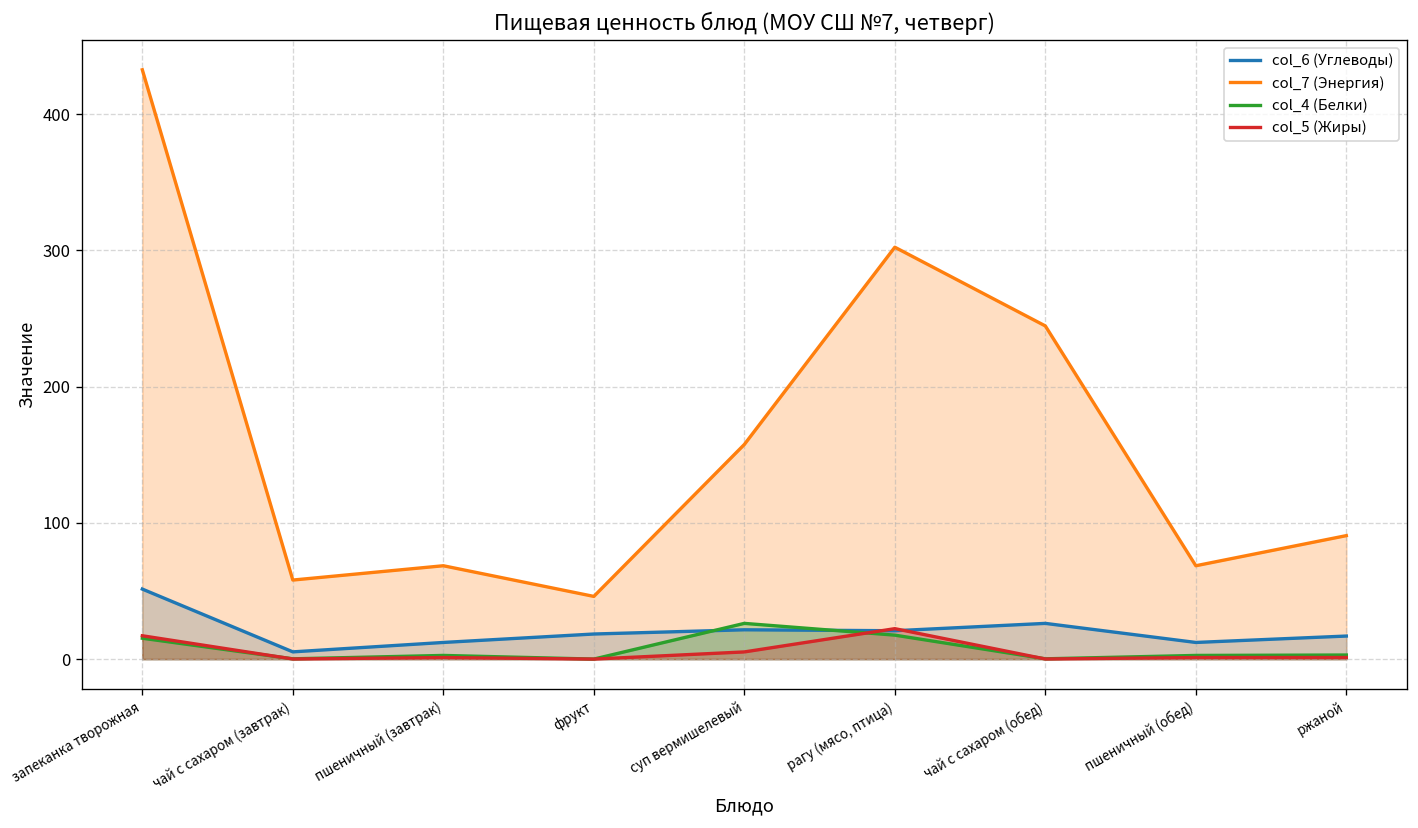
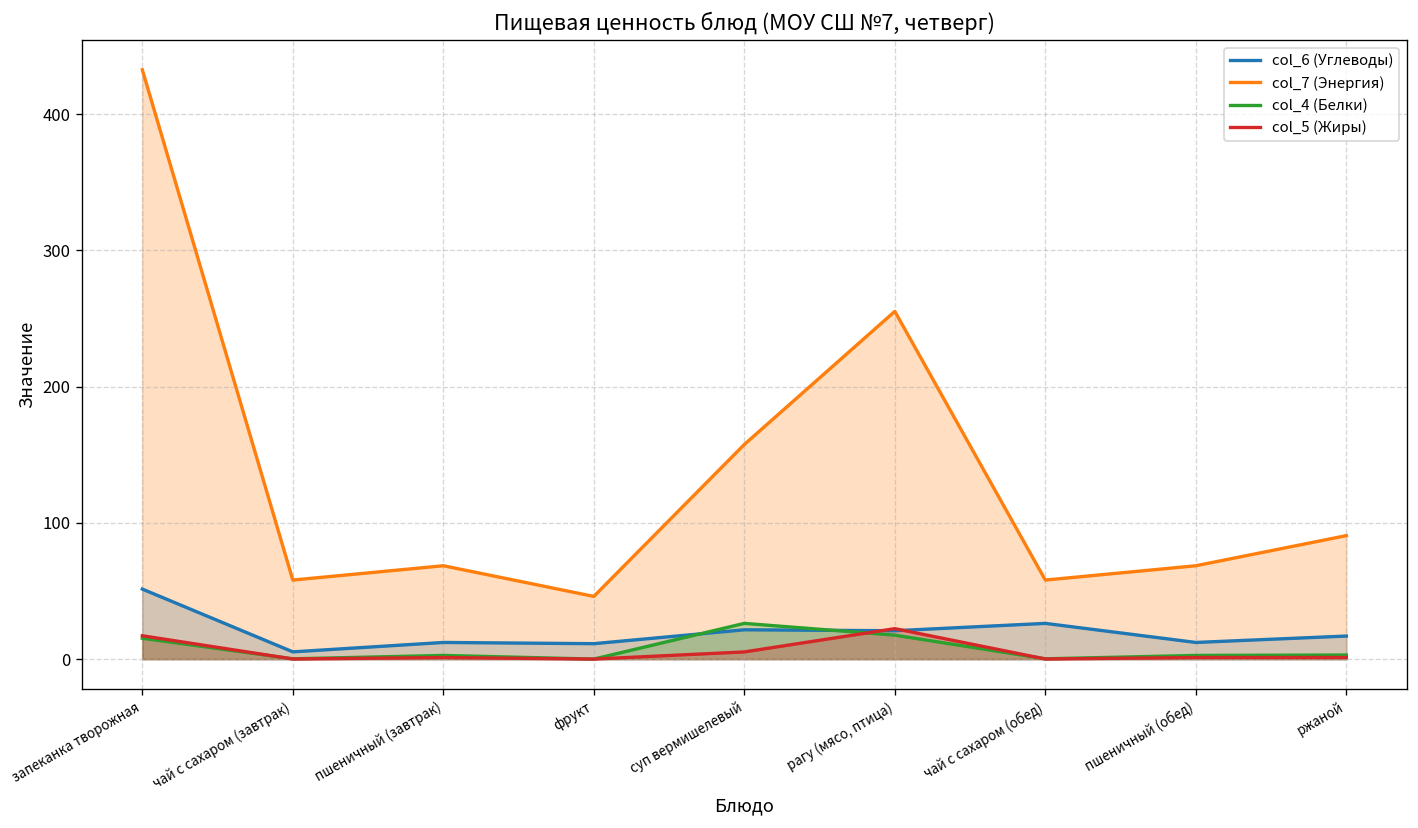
  {
    "col_6 (Углеводы)": {
      "запеканка творожная": 51,
      "чай с сахаром (завтрак)": 5,
      "пшеничный (завтрак)": 12,
-     "фрукт": 18,
+     "фрукт": 11,
      "суп вермишелевый": 22,
      "чай с сахаром (обед)": 26,
      "пшеничный (обед)": 12,
      "ржаной": 17
    },
    "col_7 (Энергия)": {
      "запеканка творожная": 433,
      "чай с сахаром (завтрак)": 58,
      "пшеничный (завтрак)": 69,
      "фрукт": 46,
      "суп вермишелевый": 158,
-     "рагу (мясо, птица)": 302,
-     "чай с сахаром (обед)": 245,
+     "рагу (мясо, птица)": 255,
+     "чай с сахаром (обед)": 58,
      "пшеничный (обед)": 69,
      "ржаной": 91
    },
    "col_4 (Белки)": {
      "суп вермишелевый": 26,
      "рагу (мясо, птица)": 18
    },
    "col_5 (Жиры)": {
      "суп вермишелевый": 5
    }
  }
